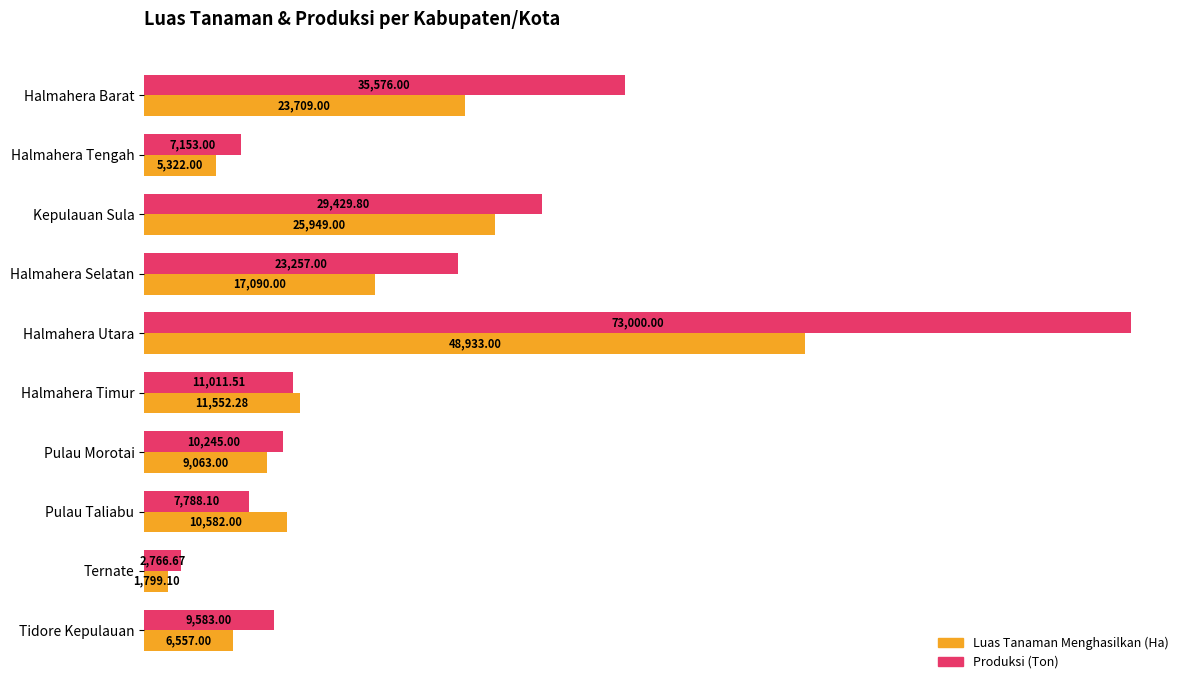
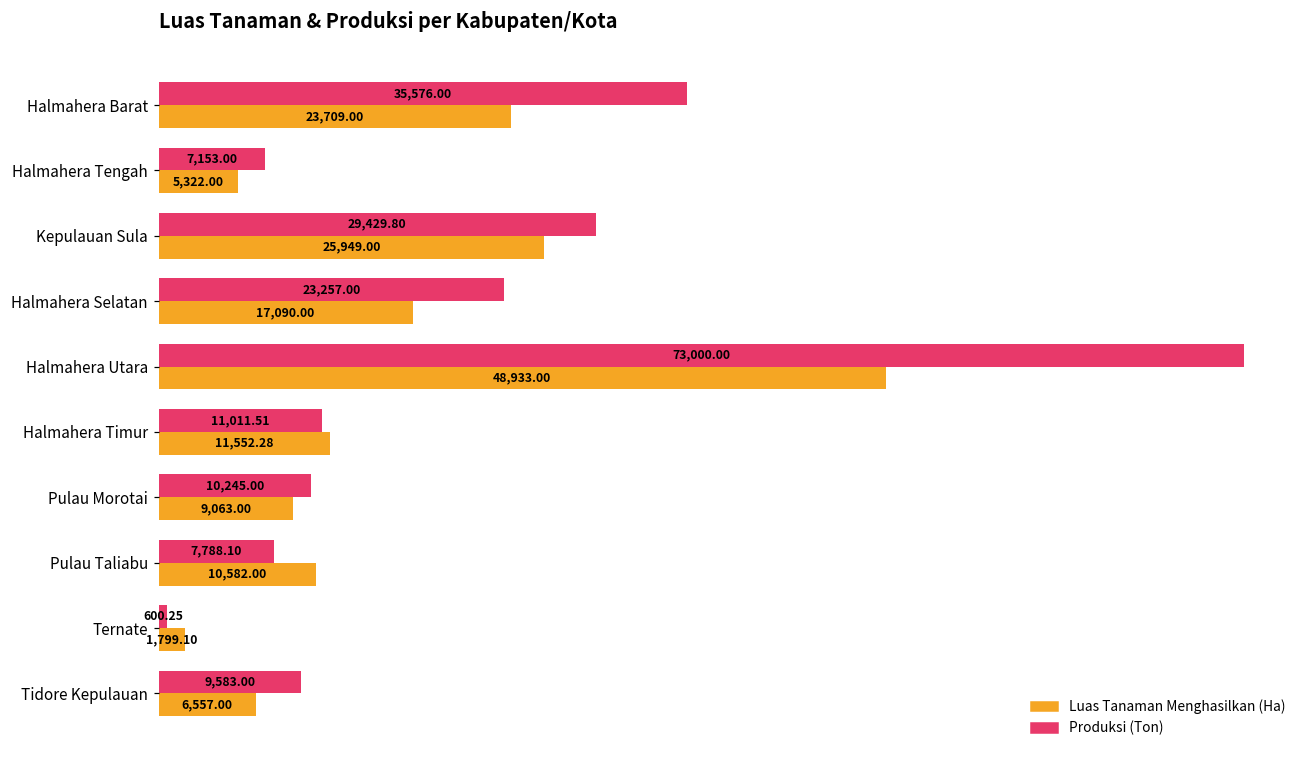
  {
    "Luas Tanaman Menghasilkan (Ha)": {
      "Halmahera Barat": "23,709.00",
      "Halmahera Tengah": "5,322.00",
      "Kepulauan Sula": "25,949.00",
      "Halmahera Selatan": "17,090.00",
      "Halmahera Utara": "48,933.00",
      "Halmahera Timur": "11,552.28",
      "Pulau Morotai": "9,063.00",
      "Pulau Taliabu": "10,582.00",
      "Ternate": "1,799.10",
      "Tidore Kepulauan": "6,557.00"
    },
    "Produksi (Ton)": {
      "Halmahera Barat": "35,576.00",
      "Halmahera Tengah": "7,153.00",
      "Kepulauan Sula": "29,429.80",
      "Halmahera Selatan": "23,257.00",
      "Halmahera Utara": "73,000.00",
      "Halmahera Timur": "11,011.51",
      "Pulau Morotai": "10,245.00",
      "Pulau Taliabu": "7,788.10",
-     "Ternate": "2,766.67",
+     "Ternate": "600.25",
      "Tidore Kepulauan": "9,583.00"
    }
  }
